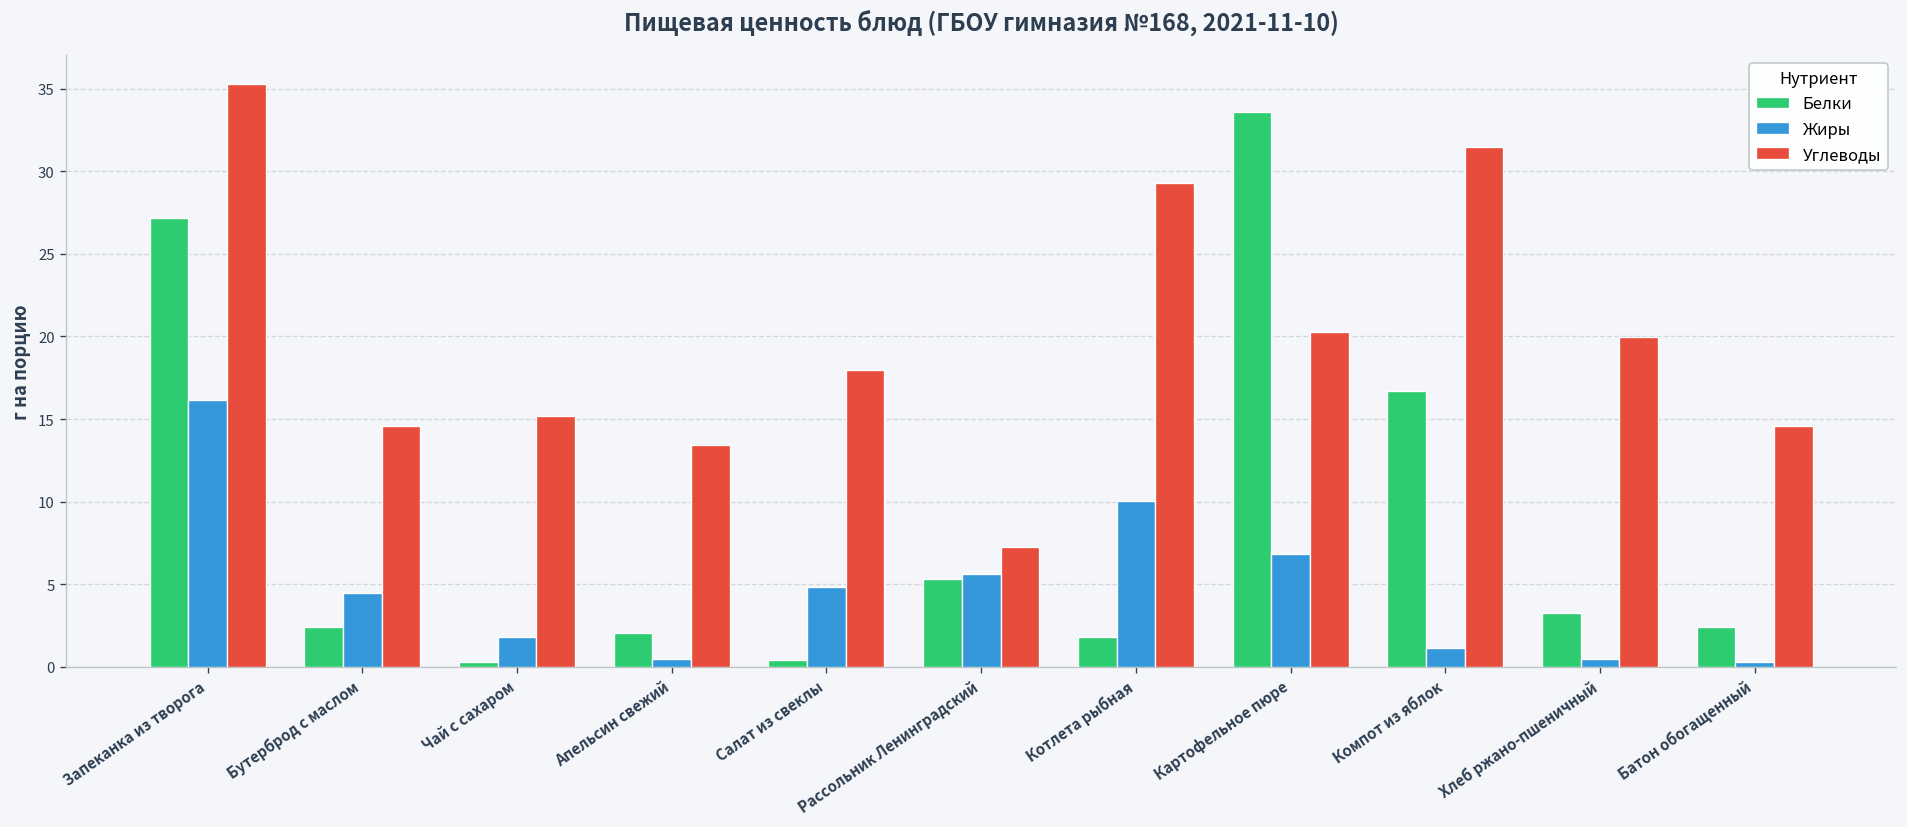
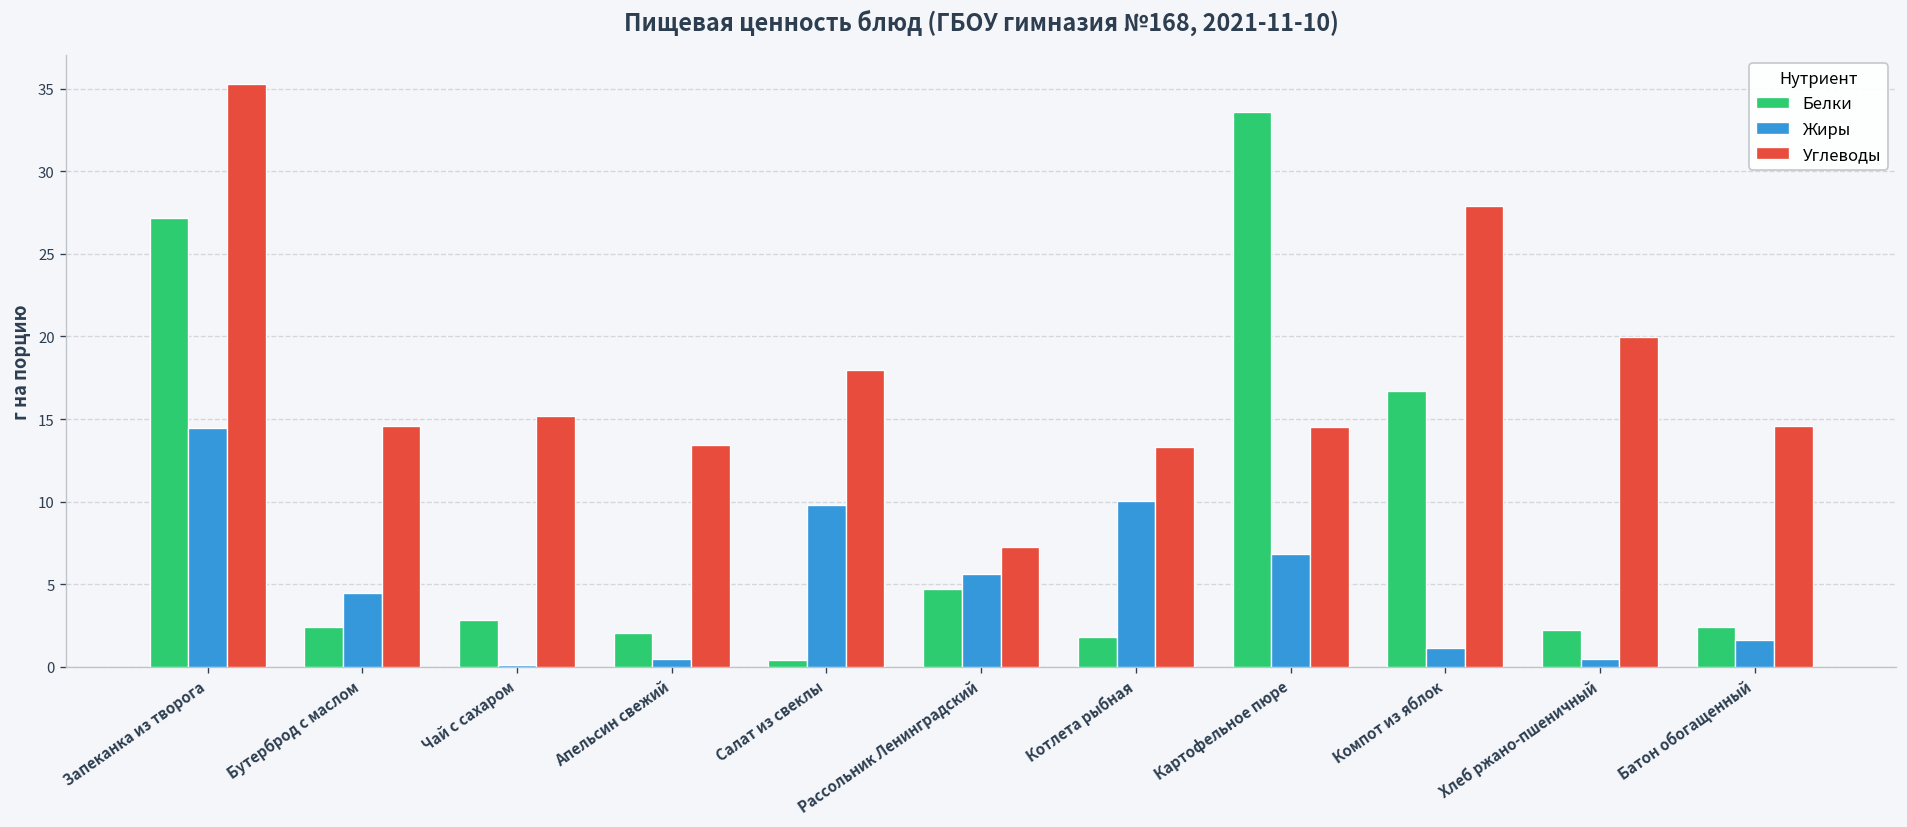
  {
    "Белки": {
      "Запеканка из творога": 27.2,
      "Бутерброд с маслом": 2.4,
-     "Чай с сахаром": 0.3,
+     "Чай с сахаром": 2.8,
      "Апельсин свежий": 2.1,
      "Салат из свеклы": 0.4,
-     "Рассольник Ленинградский": 5.3,
+     "Рассольник Ленинградский": 4.7,
      "Котлета рыбная": 1.8,
      "Картофельное пюре": 33.6,
      "Компот из яблок": 16.7,
-     "Хлеб ржано-пшеничный": 3.3,
+     "Хлеб ржано-пшеничный": 2.2,
      "Батон обогащенный": 2.4
    },
    "Жиры": {
-     "Запеканка из творога": 16.1,
+     "Запеканка из творога": 14.4,
      "Бутерброд с маслом": 4.4,
-     "Чай с сахаром": 1.8,
+     "Чай с сахаром": 0.1,
      "Апельсин свежий": 0.5,
-     "Салат из свеклы": 4.8,
+     "Салат из свеклы": 9.8,
      "Рассольник Ленинградский": 5.6,
      "Котлета рыбная": 10.1,
      "Картофельное пюре": 6.8,
      "Компот из яблок": 1.1,
      "Хлеб ржано-пшеничный": 0.4,
-     "Батон обогащенный": 0.3
+     "Батон обогащенный": 1.6
    },
    "Углеводы": {
      "Запеканка из творога": 35.3,
      "Бутерброд с маслом": 14.6,
      "Чай с сахаром": 15.2,
      "Апельсин свежий": 13.4,
      "Салат из свеклы": 18.0,
      "Рассольник Ленинградский": 7.3,
-     "Котлета рыбная": 29.3,
-     "Картофельное пюре": 20.3,
-     "Компот из яблок": 31.5,
+     "Котлета рыбная": 13.3,
+     "Картофельное пюре": 14.5,
+     "Компот из яблок": 27.9,
      "Хлеб ржано-пшеничный": 20.0,
      "Батон обогащенный": 14.6
    }
  }
